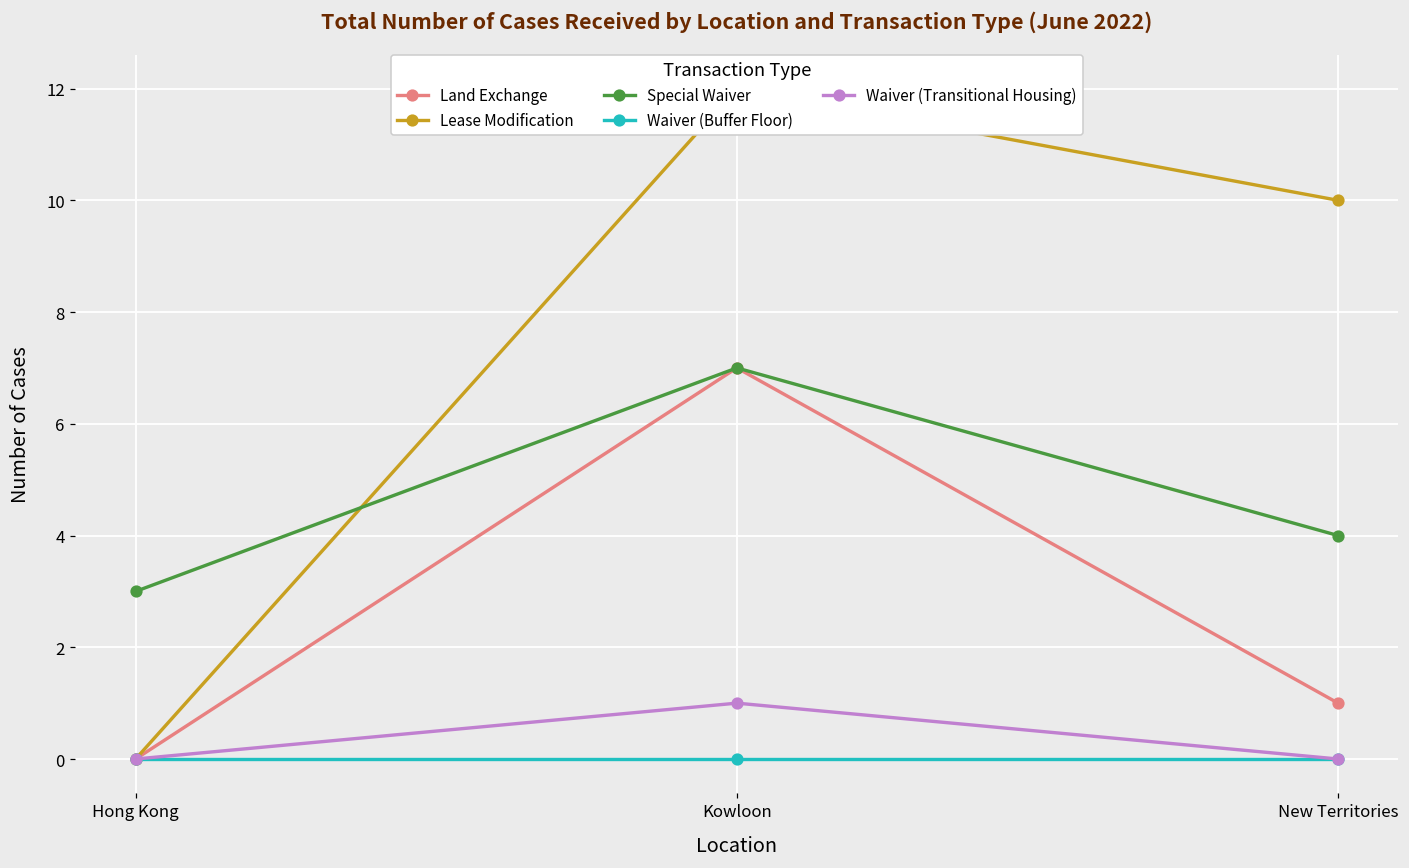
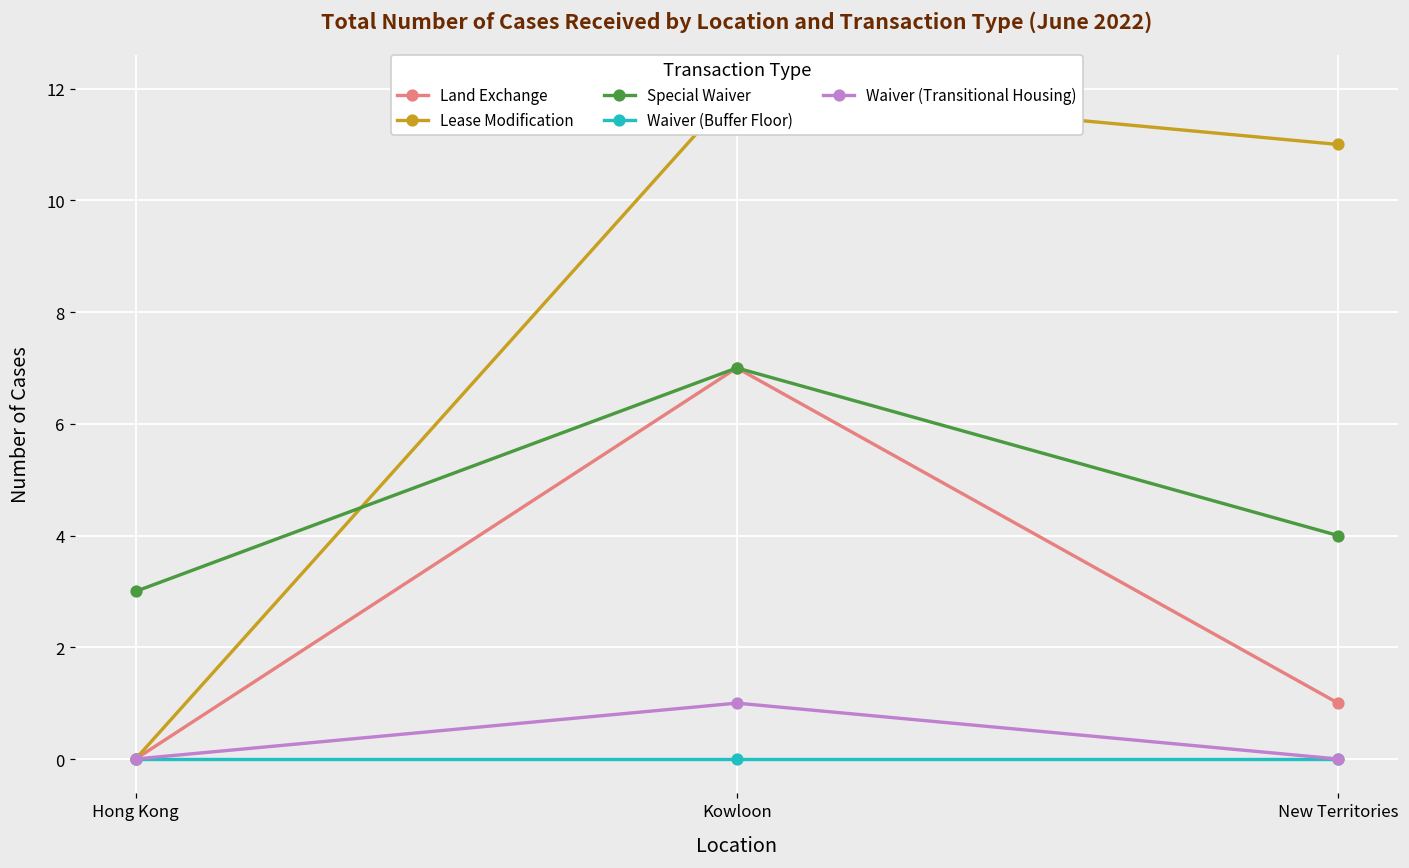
  {
    "Land Exchange": {
      "New Territories": 1
    },
    "Lease Modification": {
-     "New Territories": 10
+     "New Territories": 11
    },
    "Special Waiver": {
      "Hong Kong": 3,
      "New Territories": 4
    },
    "Waiver (Buffer Floor)": {
      "Kowloon": 0
    },
    "Waiver (Transitional Housing)": {
      "Kowloon": 1
    }
  }
